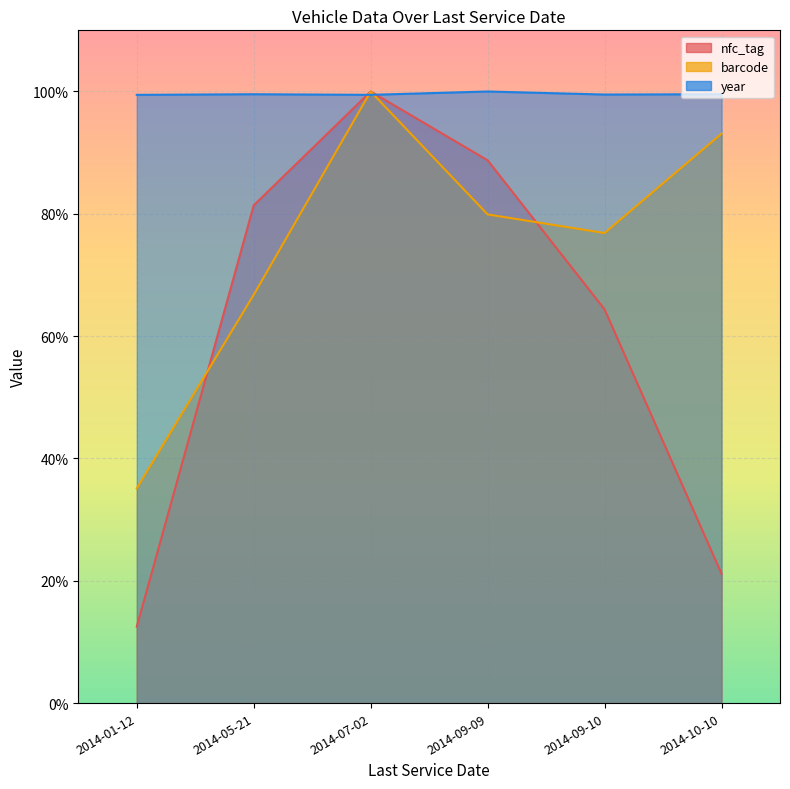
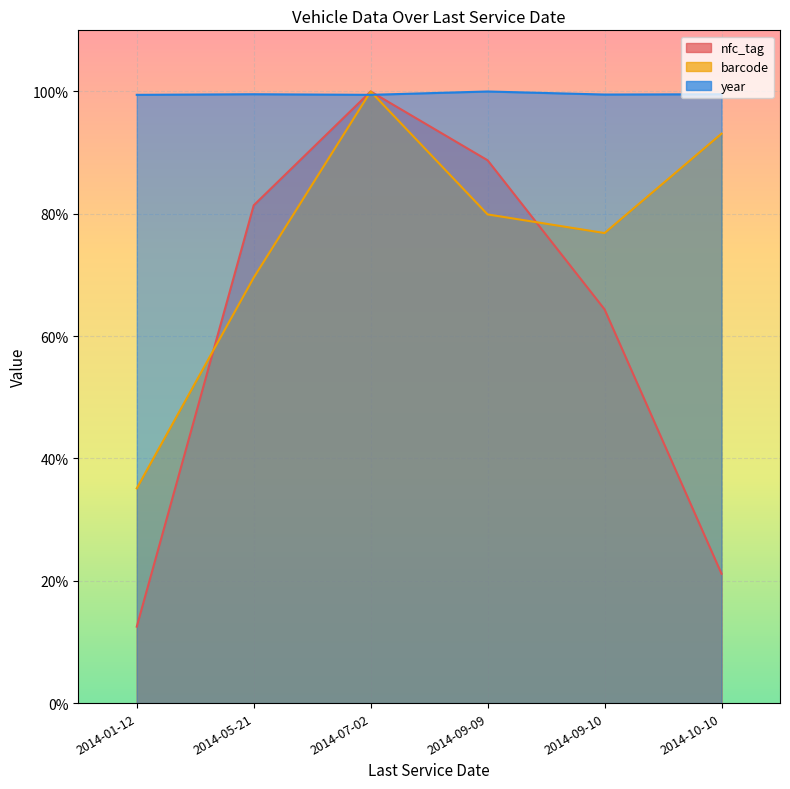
  {
    "nfc_tag": {
      "2014-01-12": "12%",
      "2014-05-21": "81%",
      "2014-09-09": "89%",
      "2014-09-10": "64%",
      "2014-10-10": "21%"
    },
    "barcode": {
      "2014-01-12": "35%",
-     "2014-05-21": "67%",
+     "2014-05-21": "70%",
      "2014-09-09": "80%",
      "2014-09-10": "77%",
      "2014-10-10": "93%"
    },
    "year": {
      "2014-01-12": "99%",
      "2014-05-21": "100%",
      "2014-07-02": "99%",
      "2014-09-09": "100%",
      "2014-09-10": "100%"
    }
  }
